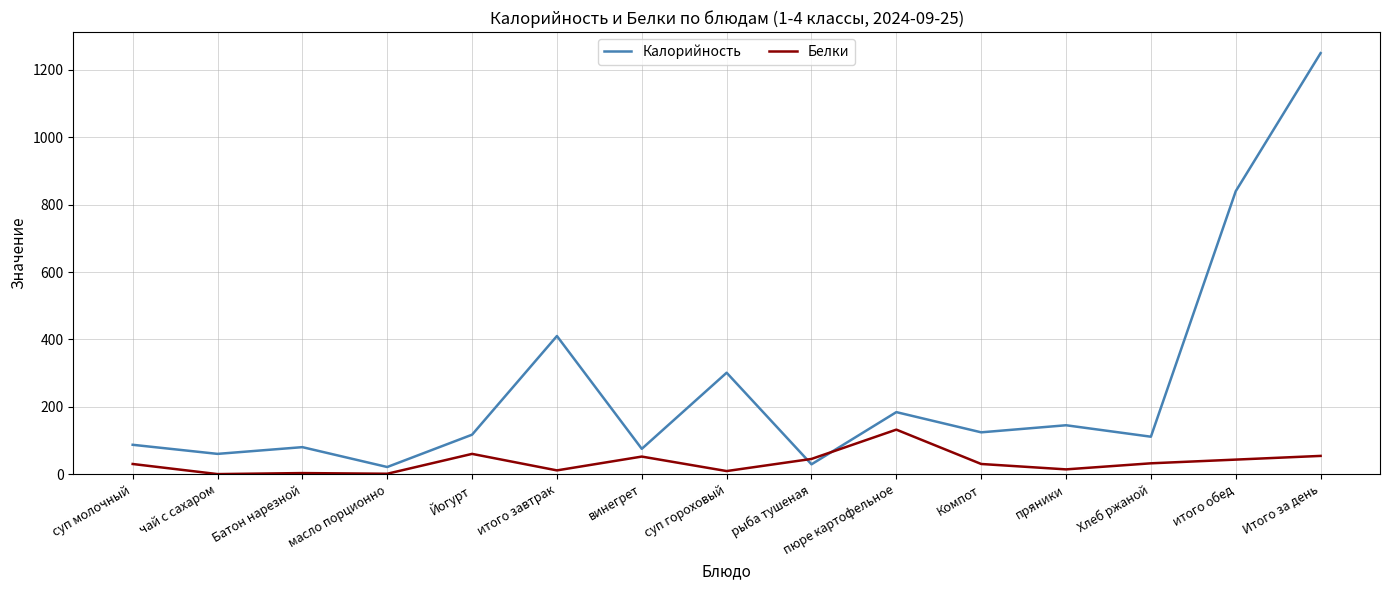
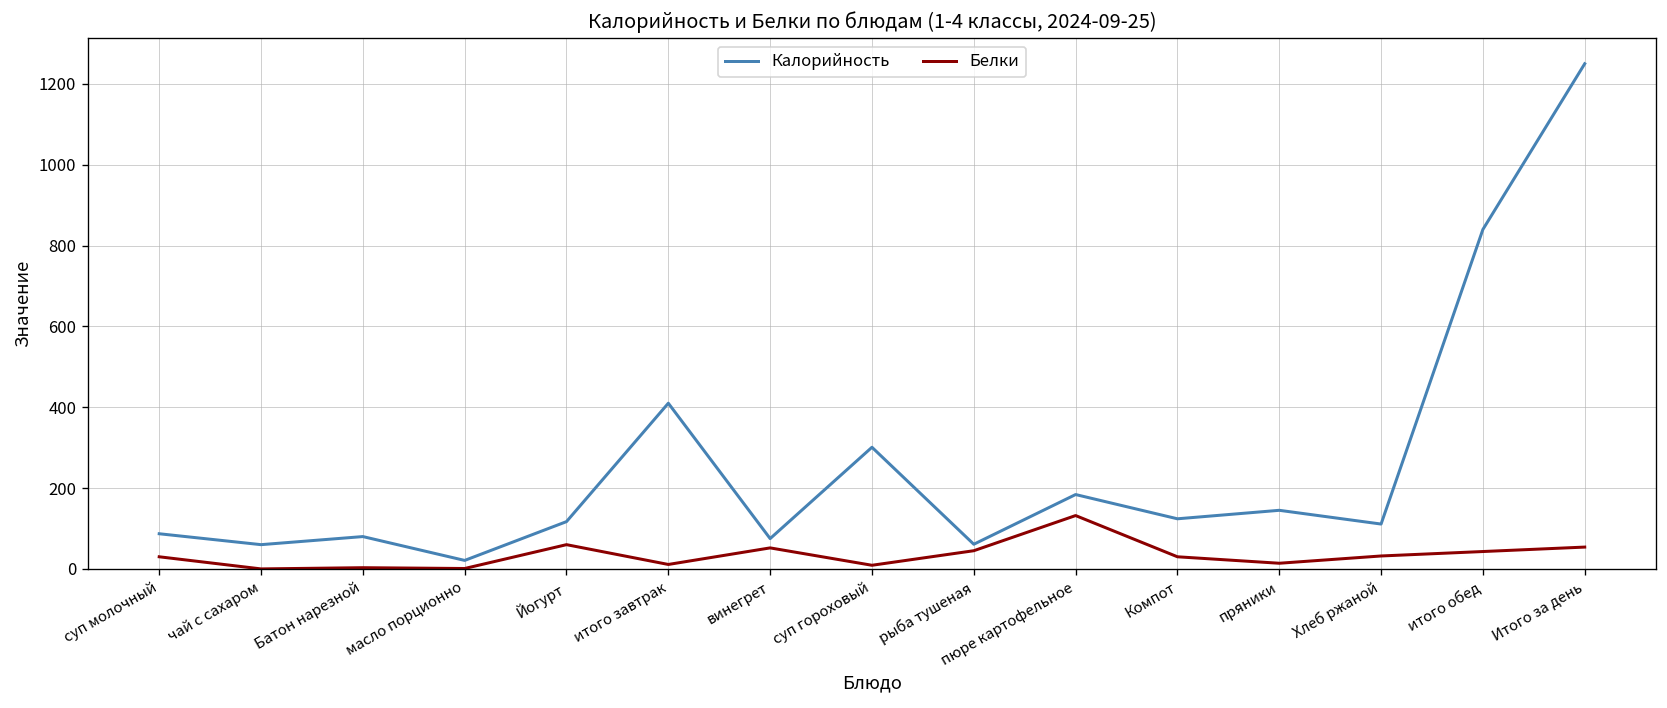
  {
    "Калорийность": {
      "суп молочный": 90,
      "чай с сахаром": 60,
      "Батон нарезной": 80,
      "масло порционно": 20,
      "Йогурт": 120,
      "итого завтрак": 410,
      "винегрет": 80,
      "суп гороховый": 300,
-     "рыба тушеная": 30,
+     "рыба тушеная": 60,
      "пюре картофельное": 180,
      "Компот": 120,
      "пряники": 150,
      "Хлеб ржаной": 110,
      "итого обед": 840,
      "Итого за день": 1250
    },
    "Белки": {
      "суп молочный": 30,
      "чай с сахаром": 0,
      "Батон нарезной": 0,
      "масло порционно": 0,
      "Йогурт": 60,
      "итого завтрак": 10,
      "винегрет": 50,
      "суп гороховый": 10,
      "рыба тушеная": 50,
      "пюре картофельное": 130,
      "Компот": 30,
      "пряники": 10,
      "Хлеб ржаной": 30,
      "итого обед": 40,
      "Итого за день": 50
    }
  }
